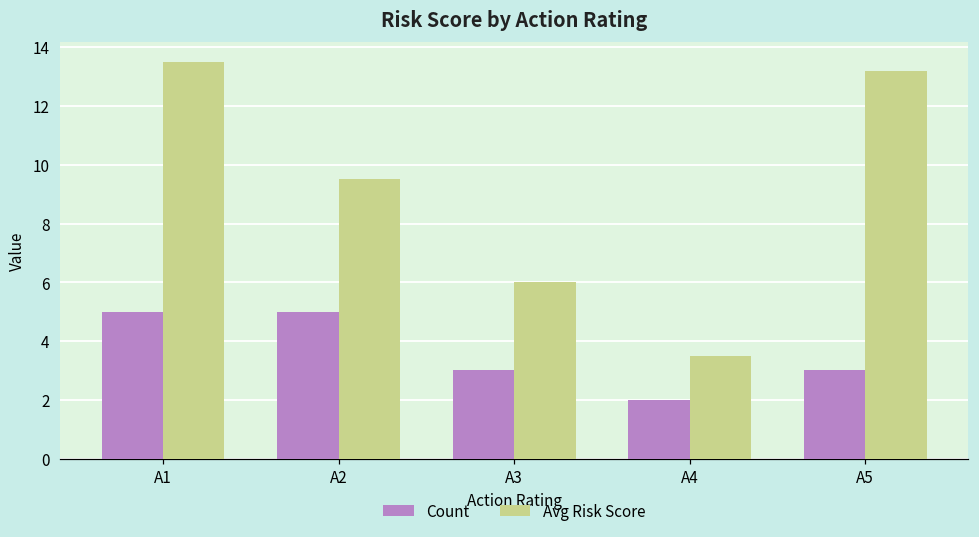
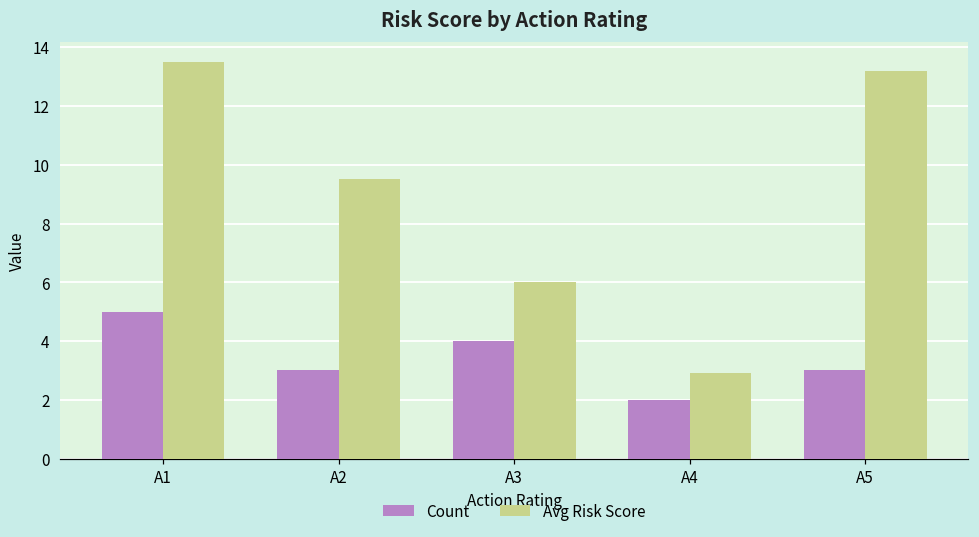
  {
    "Count": {
      "A1": 5,
-     "A2": 5,
-     "A3": 3,
+     "A2": 3,
+     "A3": 4,
      "A4": 2,
      "A5": 3
    },
    "Avg Risk Score": {
      "A1": 13.5,
      "A2": 9.5,
      "A3": 6.0,
-     "A4": 3.5,
+     "A4": 2.9,
      "A5": 13.2
    }
  }
